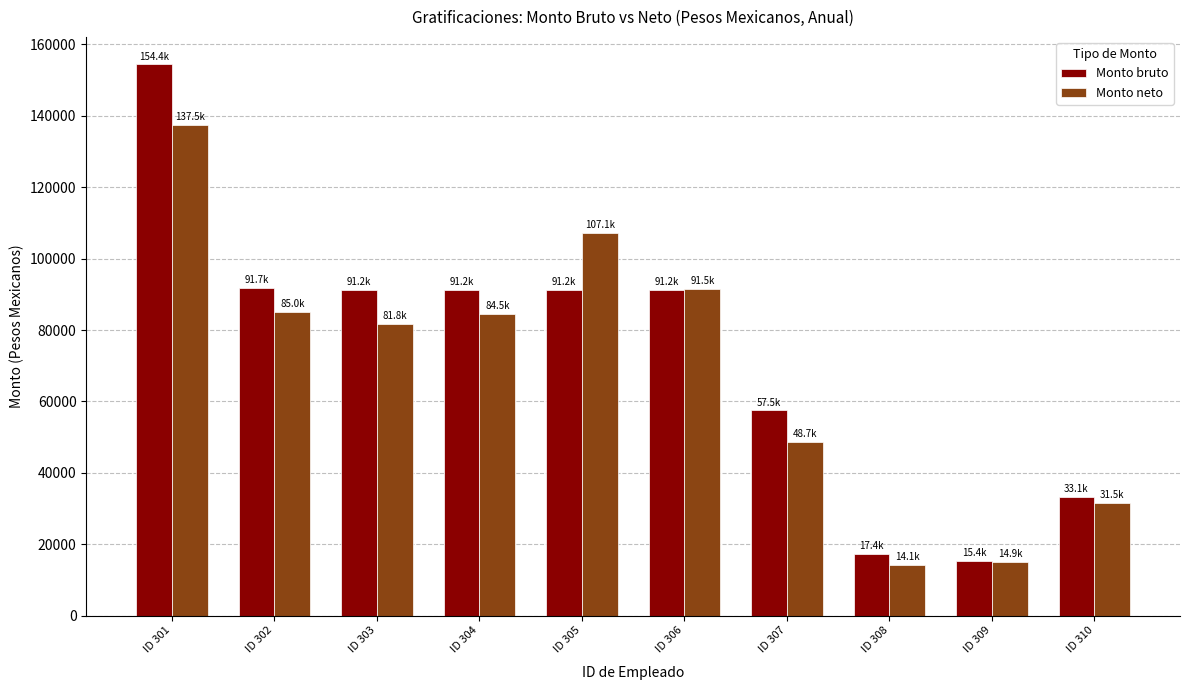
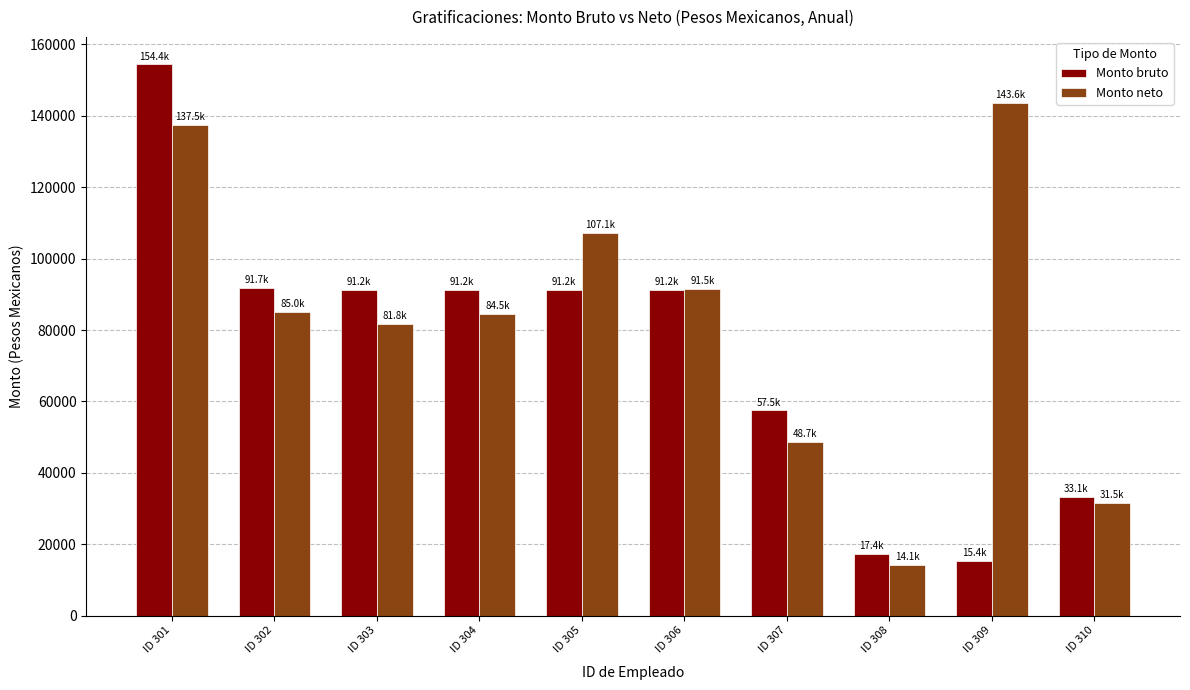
  {
    "Monto bruto": {
      "ID 301": "154.4k",
      "ID 302": "91.7k",
      "ID 303": "91.2k",
      "ID 304": "91.2k",
      "ID 305": "91.2k",
      "ID 306": "91.2k",
      "ID 307": "57.5k",
      "ID 308": "17.4k",
      "ID 309": "15.4k",
      "ID 310": "33.1k"
    },
    "Monto neto": {
      "ID 301": "137.5k",
      "ID 302": "85.0k",
      "ID 303": "81.8k",
      "ID 304": "84.5k",
      "ID 305": "107.1k",
      "ID 306": "91.5k",
      "ID 307": "48.7k",
      "ID 308": "14.1k",
-     "ID 309": "14.9k",
+     "ID 309": "143.6k",
      "ID 310": "31.5k"
    }
  }
